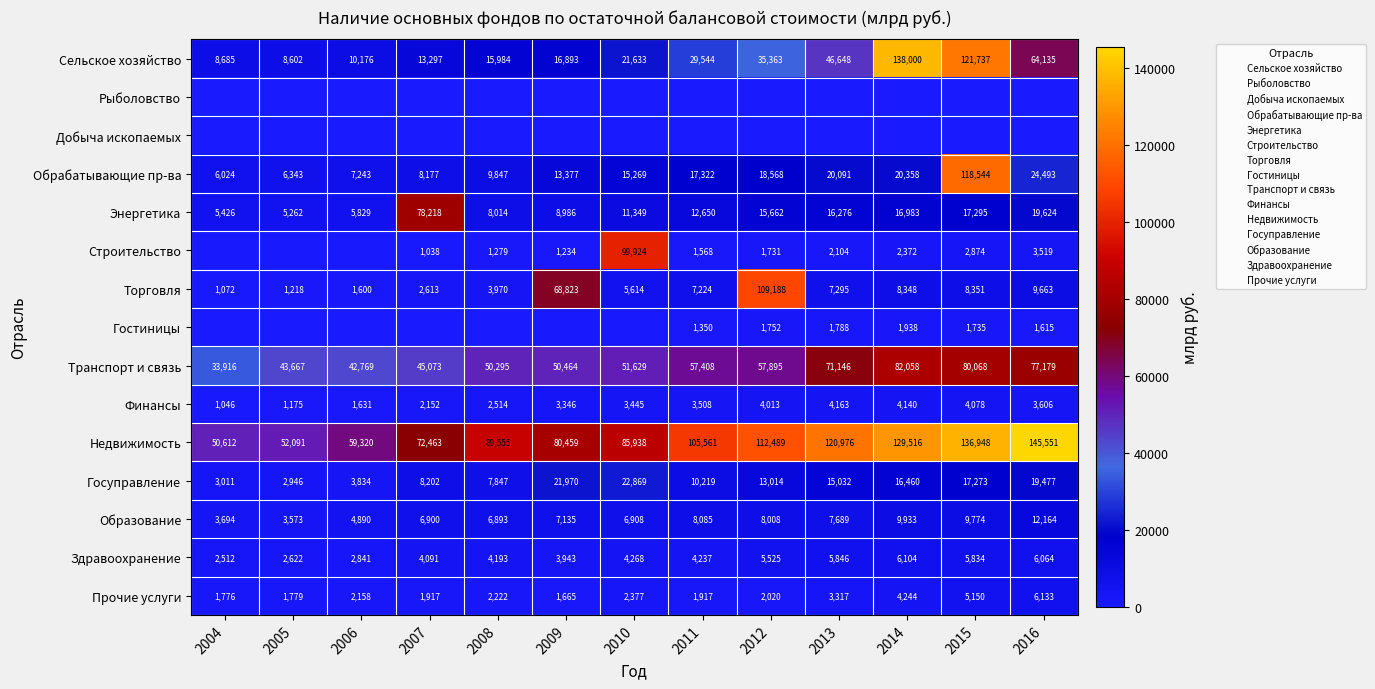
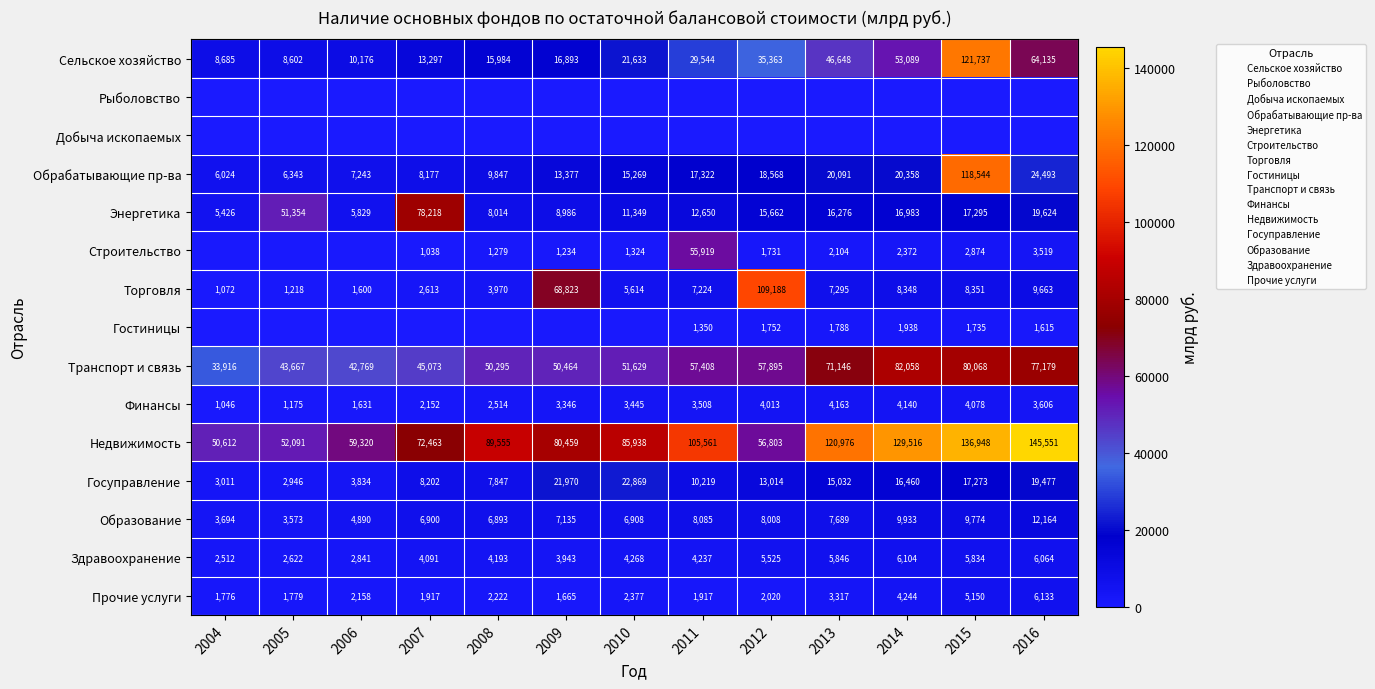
  {
    "Сельское хозяйство": {
      "2004": "8,685",
      "2005": "8,602",
      "2006": "10,176",
      "2007": "13,297",
      "2008": "15,984",
      "2009": "16,893",
      "2010": "21,633",
      "2011": "29,544",
      "2012": "35,363",
      "2013": "46,648",
-     "2014": "138,000",
+     "2014": "53,089",
      "2015": "121,737",
      "2016": "64,135"
    },
    "Обрабатывающие пр-ва": {
      "2004": "6,024",
      "2005": "6,343",
      "2006": "7,243",
      "2007": "8,177",
      "2008": "9,847",
      "2009": "13,377",
      "2010": "15,269",
      "2011": "17,322",
      "2012": "18,568",
      "2013": "20,091",
      "2014": "20,358",
      "2015": "118,544",
      "2016": "24,493"
    },
    "Энергетика": {
      "2004": "5,426",
-     "2005": "5,262",
+     "2005": "51,354",
      "2006": "5,829",
      "2007": "78,218",
      "2008": "8,014",
      "2009": "8,986",
      "2010": "11,349",
      "2011": "12,650",
      "2012": "15,662",
      "2013": "16,276",
      "2014": "16,983",
      "2015": "17,295",
      "2016": "19,624"
    },
    "Строительство": {
      "2007": "1,038",
      "2008": "1,279",
      "2009": "1,234",
-     "2010": "99,924",
-     "2011": "1,568",
+     "2010": "1,324",
+     "2011": "55,919",
      "2012": "1,731",
      "2013": "2,104",
      "2014": "2,372",
      "2015": "2,874",
      "2016": "3,519"
    },
    "Торговля": {
      "2004": "1,072",
      "2005": "1,218",
      "2006": "1,600",
      "2007": "2,613",
      "2008": "3,970",
      "2009": "68,823",
      "2010": "5,614",
      "2011": "7,224",
      "2012": "109,188",
      "2013": "7,295",
      "2014": "8,348",
      "2015": "8,351",
      "2016": "9,663"
    },
    "Гостиницы": {
      "2011": "1,350",
      "2012": "1,752",
      "2013": "1,788",
      "2014": "1,938",
      "2015": "1,735",
      "2016": "1,615"
    },
    "Транспорт и связь": {
      "2004": "33,916",
      "2005": "43,667",
      "2006": "42,769",
      "2007": "45,073",
      "2008": "50,295",
      "2009": "50,464",
      "2010": "51,629",
      "2011": "57,408",
      "2012": "57,895",
      "2013": "71,146",
      "2014": "82,058",
      "2015": "80,068",
      "2016": "77,179"
    },
    "Финансы": {
      "2004": "1,046",
      "2005": "1,175",
      "2006": "1,631",
      "2007": "2,152",
      "2008": "2,514",
      "2009": "3,346",
      "2010": "3,445",
      "2011": "3,508",
      "2012": "4,013",
      "2013": "4,163",
      "2014": "4,140",
      "2015": "4,078",
      "2016": "3,606"
    },
    "Недвижимость": {
      "2004": "50,612",
      "2005": "52,091",
      "2006": "59,320",
      "2007": "72,463",
      "2008": "89,555",
      "2009": "80,459",
      "2010": "85,938",
      "2011": "105,561",
-     "2012": "112,489",
+     "2012": "56,803",
      "2013": "120,976",
      "2014": "129,516",
      "2015": "136,948",
      "2016": "145,551"
    },
    "Госуправление": {
      "2004": "3,011",
      "2005": "2,946",
      "2006": "3,834",
      "2007": "8,202",
      "2008": "7,847",
      "2009": "21,970",
      "2010": "22,869",
      "2011": "10,219",
      "2012": "13,014",
      "2013": "15,032",
      "2014": "16,460",
      "2015": "17,273",
      "2016": "19,477"
    },
    "Образование": {
      "2004": "3,694",
      "2005": "3,573",
      "2006": "4,890",
      "2007": "6,900",
      "2008": "6,893",
      "2009": "7,135",
      "2010": "6,908",
      "2011": "8,085",
      "2012": "8,008",
      "2013": "7,689",
      "2014": "9,933",
      "2015": "9,774",
      "2016": "12,164"
    },
    "Здравоохранение": {
      "2004": "2,512",
      "2005": "2,622",
      "2006": "2,841",
      "2007": "4,091",
      "2008": "4,193",
      "2009": "3,943",
      "2010": "4,268",
      "2011": "4,237",
      "2012": "5,525",
      "2013": "5,846",
      "2014": "6,104",
      "2015": "5,834",
      "2016": "6,064"
    },
    "Прочие услуги": {
      "2004": "1,776",
      "2005": "1,779",
      "2006": "2,158",
      "2007": "1,917",
      "2008": "2,222",
      "2009": "1,665",
      "2010": "2,377",
      "2011": "1,917",
      "2012": "2,020",
      "2013": "3,317",
      "2014": "4,244",
      "2015": "5,150",
      "2016": "6,133"
    }
  }
